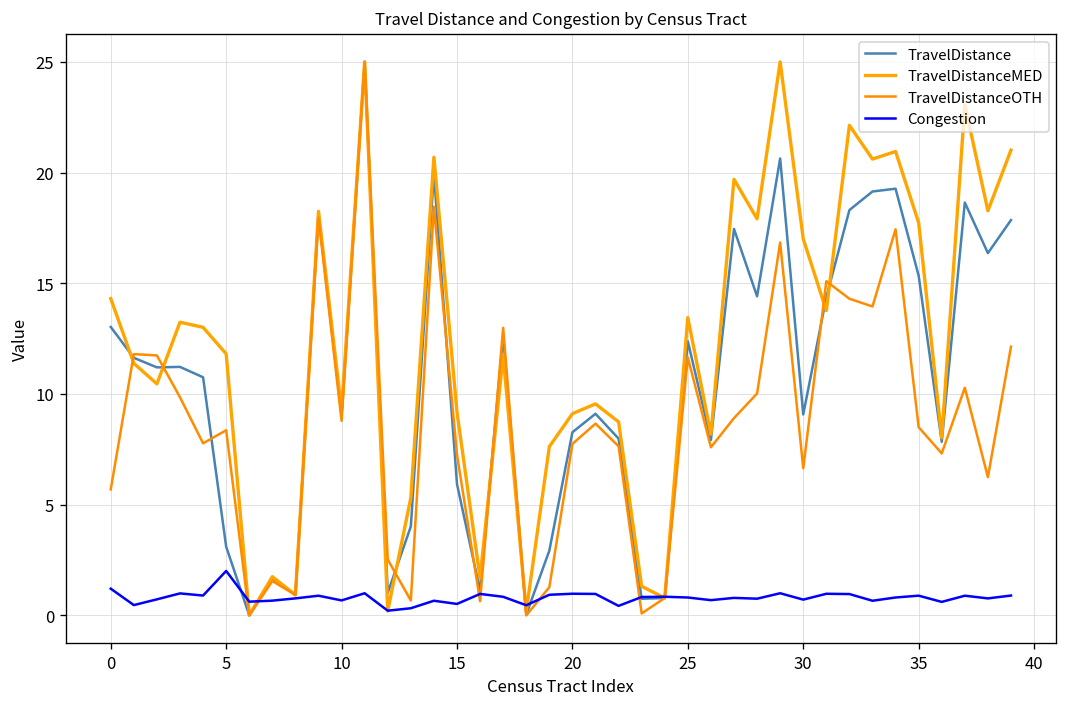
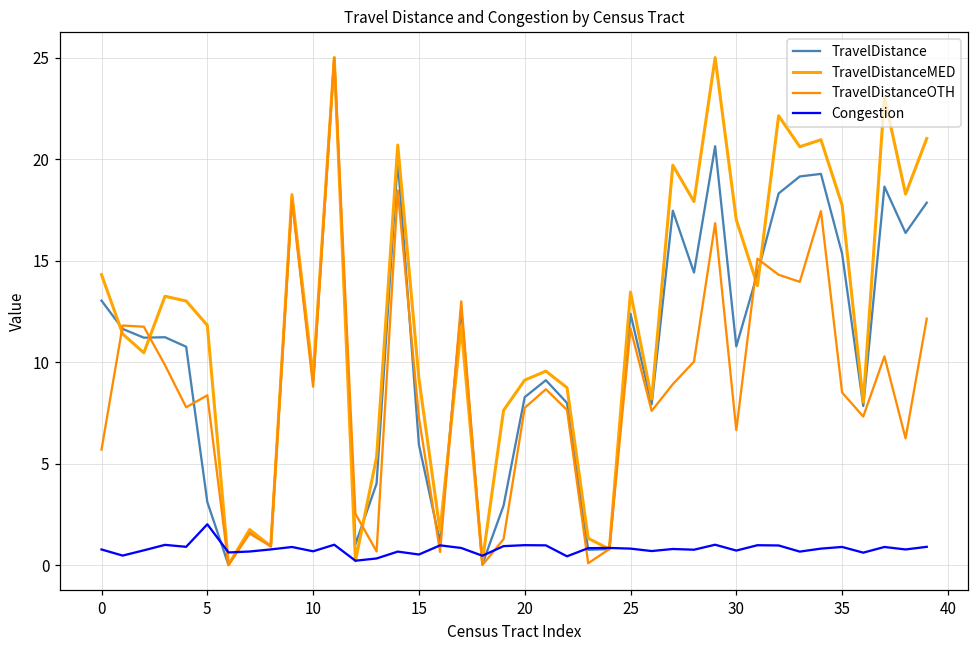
  {
    "TravelDistance": {
      "0": 13.0,
      "5": 3.1,
      "10": 9.1,
      "15": 5.9,
      "20": 8.3,
      "25": 12.4,
-     "30": 9.1,
+     "30": 10.8,
      "35": 15.3
    },
    "Congestion": {
-     "0": 1.2,
+     "0": 0.8,
      "5": 2.0,
      "10": 0.7,
      "15": 0.5,
      "20": 1.0,
      "25": 0.8,
      "30": 0.7,
      "35": 0.9
    }
  }
